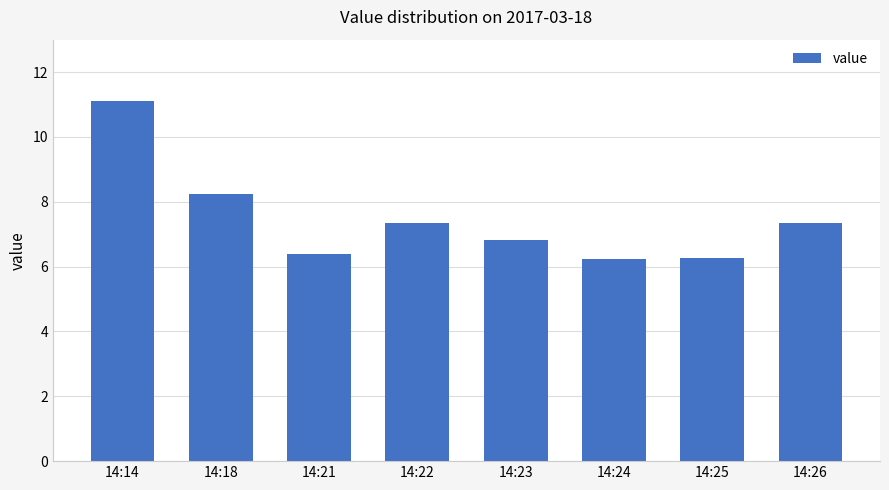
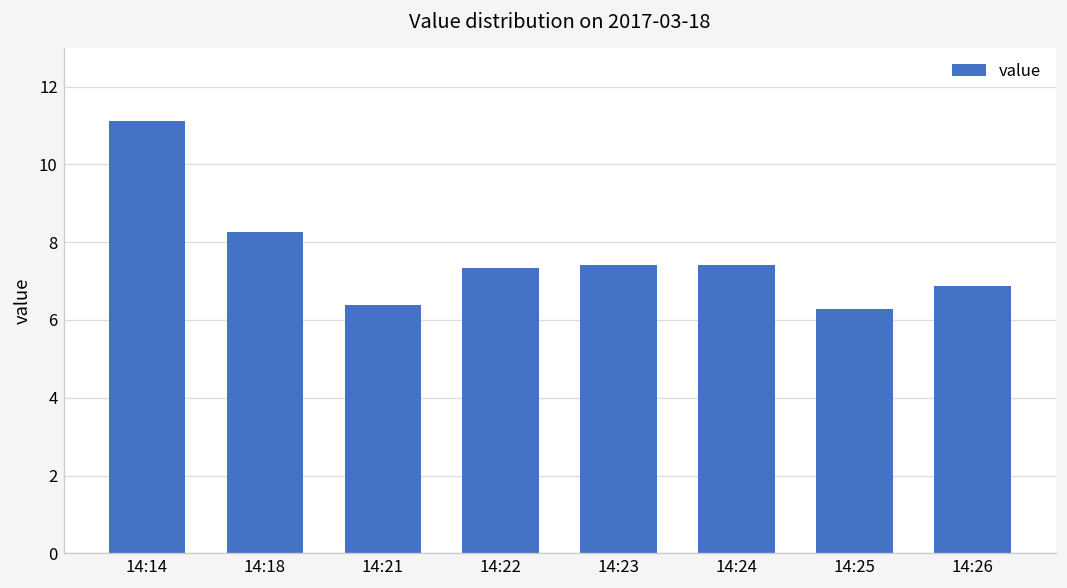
  {
    "14:14": 11.1,
    "14:18": 8.3,
    "14:21": 6.4,
    "14:22": 7.3,
-   "14:23": 6.8,
-   "14:24": 6.2,
+   "14:23": 7.4,
+   "14:24": 7.4,
    "14:25": 6.3,
-   "14:26": 7.3
+   "14:26": 6.9
  }
